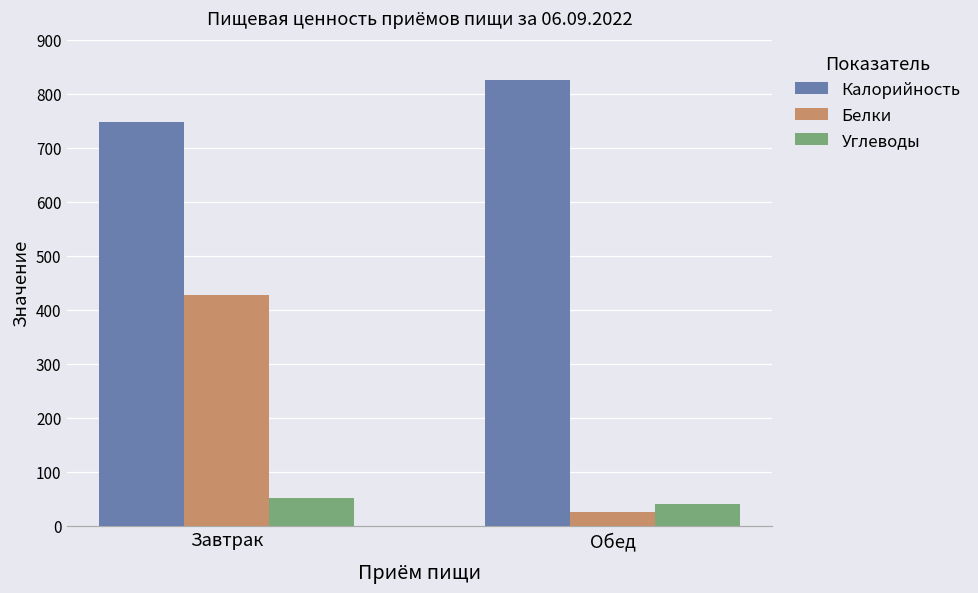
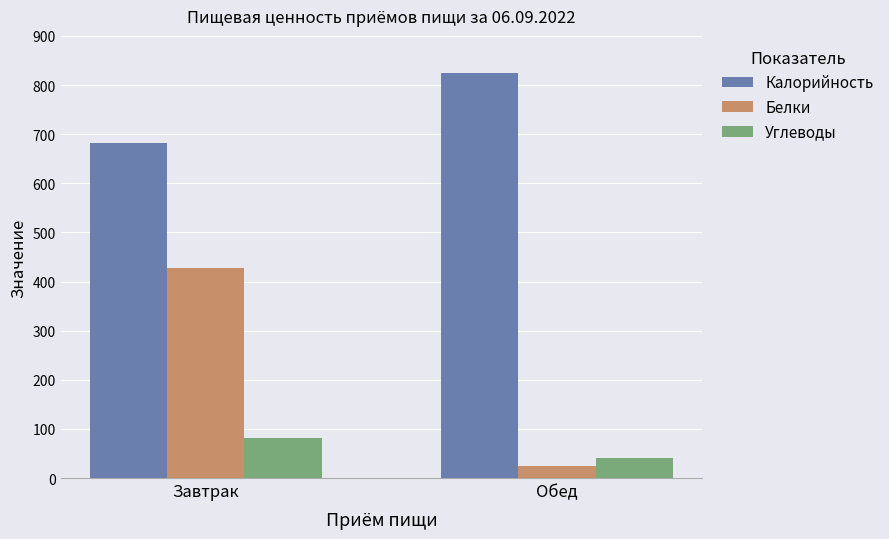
  {
    "Калорийность": {
-     "Завтрак": 750,
+     "Завтрак": 680,
      "Обед": 830
    },
    "Белки": {
      "Завтрак": 430,
      "Обед": 20
    },
    "Углеводы": {
-     "Завтрак": 50,
+     "Завтрак": 80,
      "Обед": 40
    }
  }
